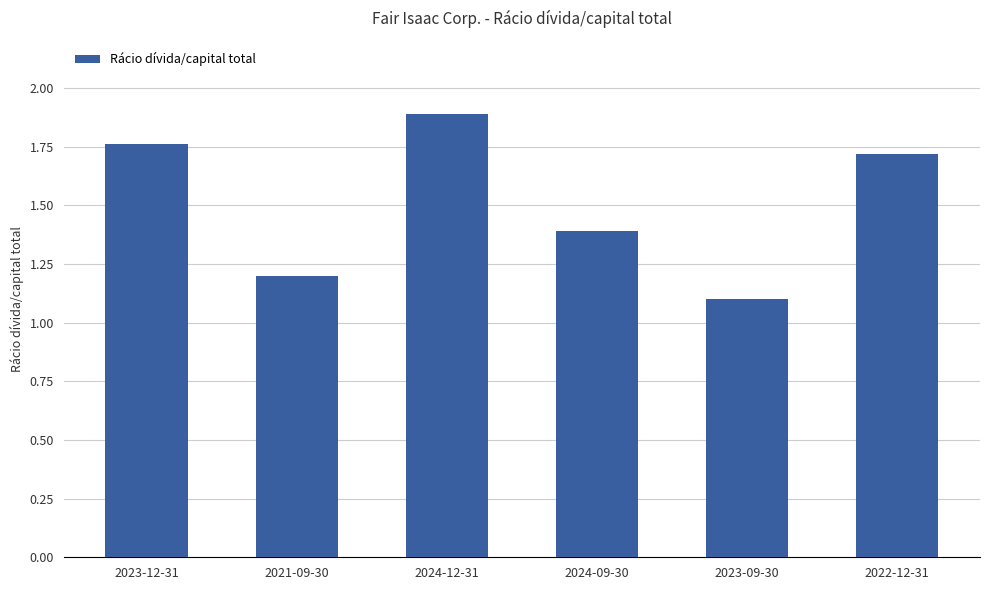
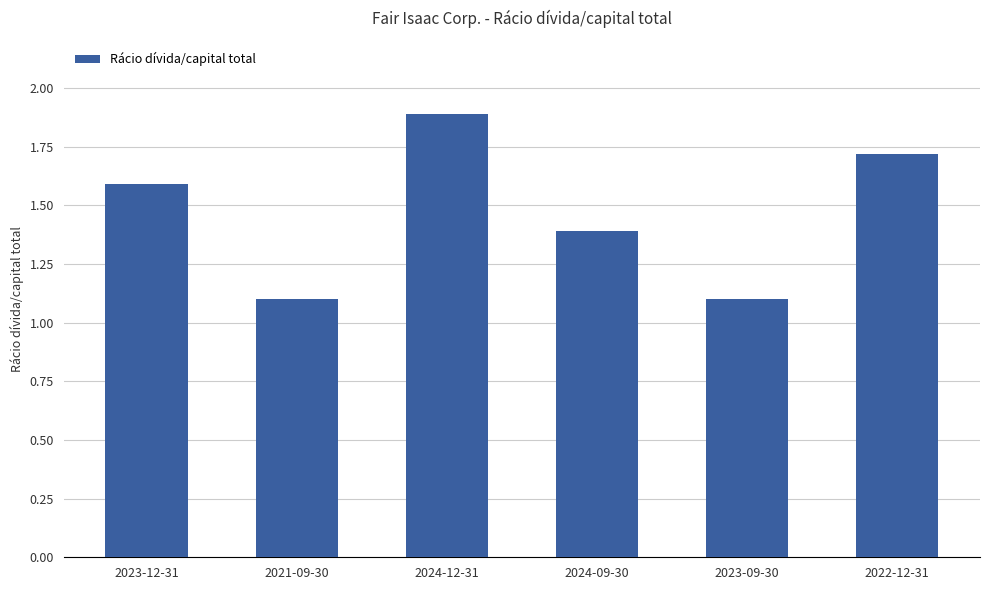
  {
-   "2023-12-31": 1.76,
-   "2021-09-30": 1.2,
+   "2023-12-31": 1.59,
+   "2021-09-30": 1.1,
    "2024-12-31": 1.89,
    "2024-09-30": 1.39,
    "2023-09-30": 1.10,
    "2022-12-31": 1.72
  }
